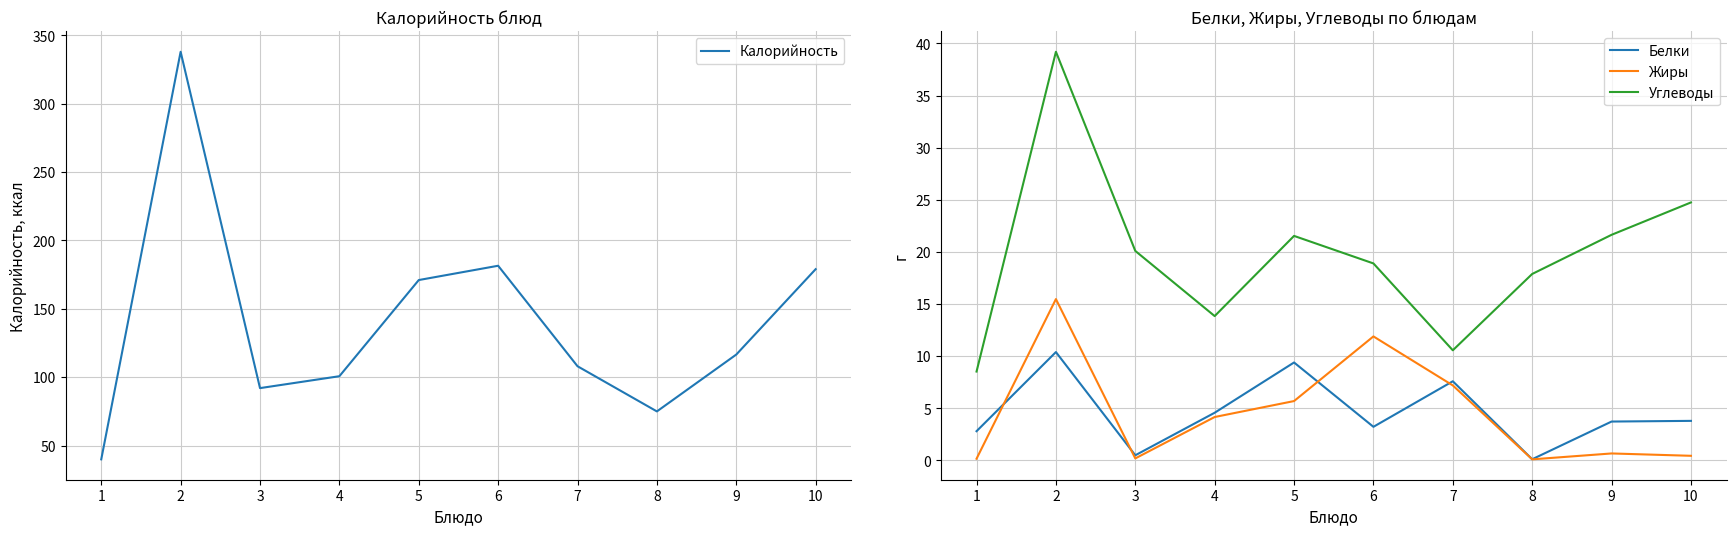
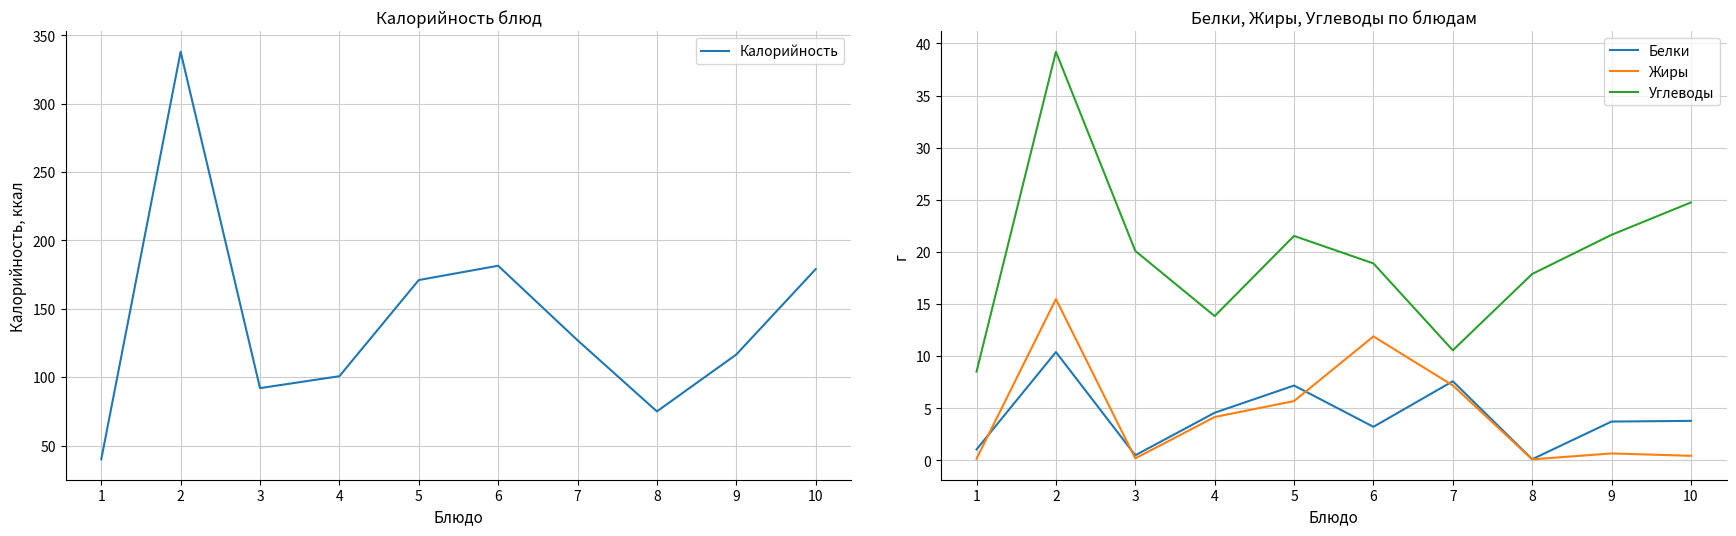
  {
    "Калорийность блюд": {
      "1": 40,
      "2": 338,
      "3": 92,
      "4": 101,
      "5": 171,
      "6": 182,
-     "7": 108,
+     "7": 127,
      "8": 75,
      "9": 117,
      "10": 179
    },
    "Белки, Жиры, Углеводы по блюдам": {
      "Белки": {
-       "1": 2.8,
+       "1": 1.1,
        "2": 10.4,
        "3": 0.5,
        "4": 4.6,
-       "5": 9.4,
+       "5": 7.2,
        "6": 3.2,
        "7": 7.6,
        "9": 3.7,
        "10": 3.8
      },
      "Жиры": {
        "1": 0.2,
        "2": 15.5,
        "3": 0.2,
        "4": 4.2,
        "5": 5.7,
        "6": 11.9,
        "7": 7.2,
        "9": 0.7,
        "10": 0.5
      },
      "Углеводы": {
        "1": 8.5,
        "2": 39.2,
        "3": 20.1,
        "4": 13.9,
        "5": 21.5,
        "6": 18.9,
        "7": 10.6,
        "8": 17.9,
        "9": 21.6,
        "10": 24.8
      }
    }
  }
